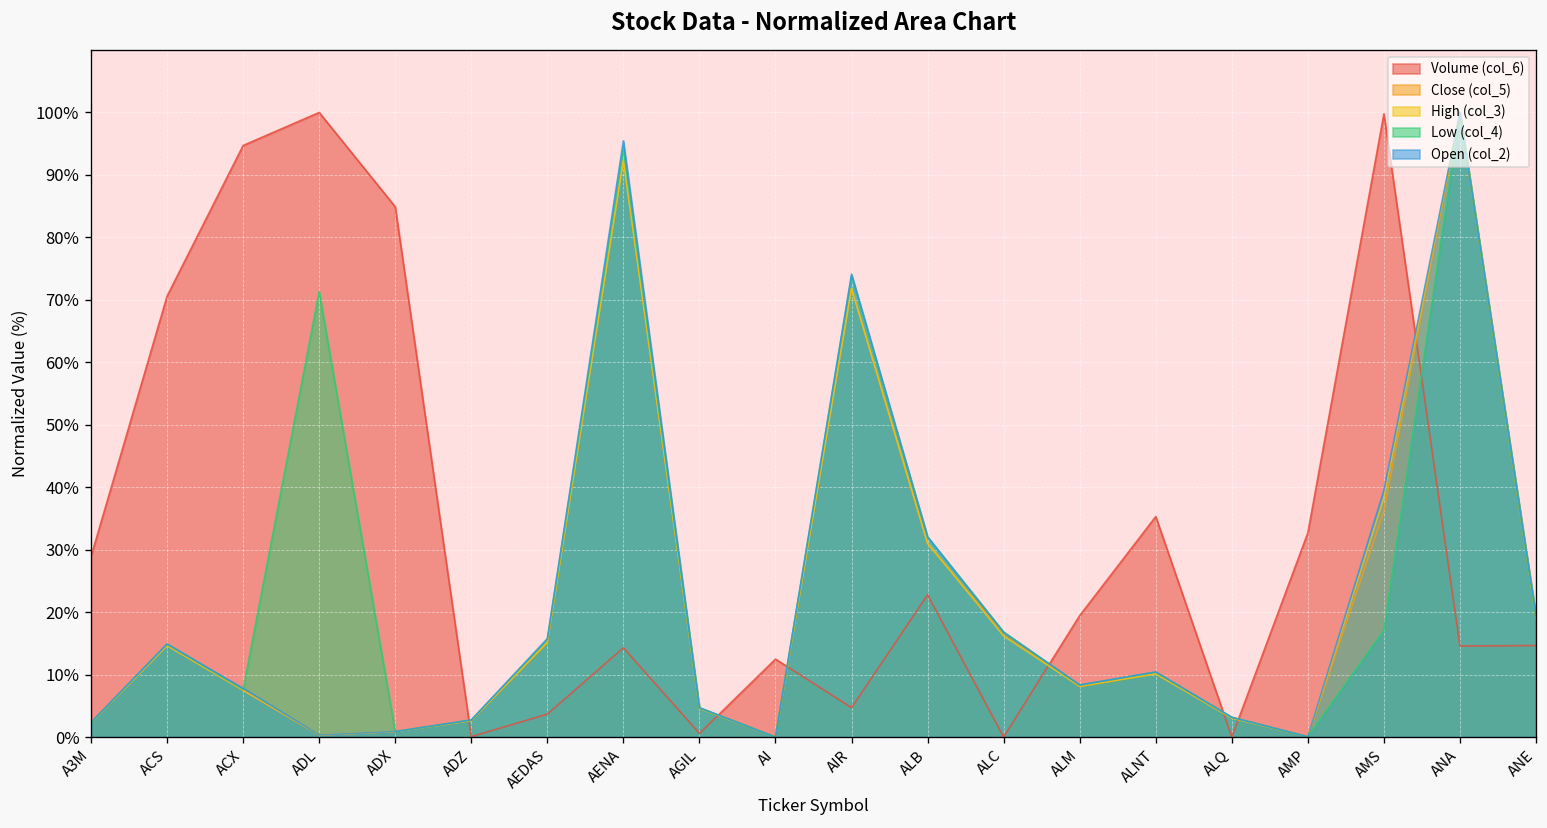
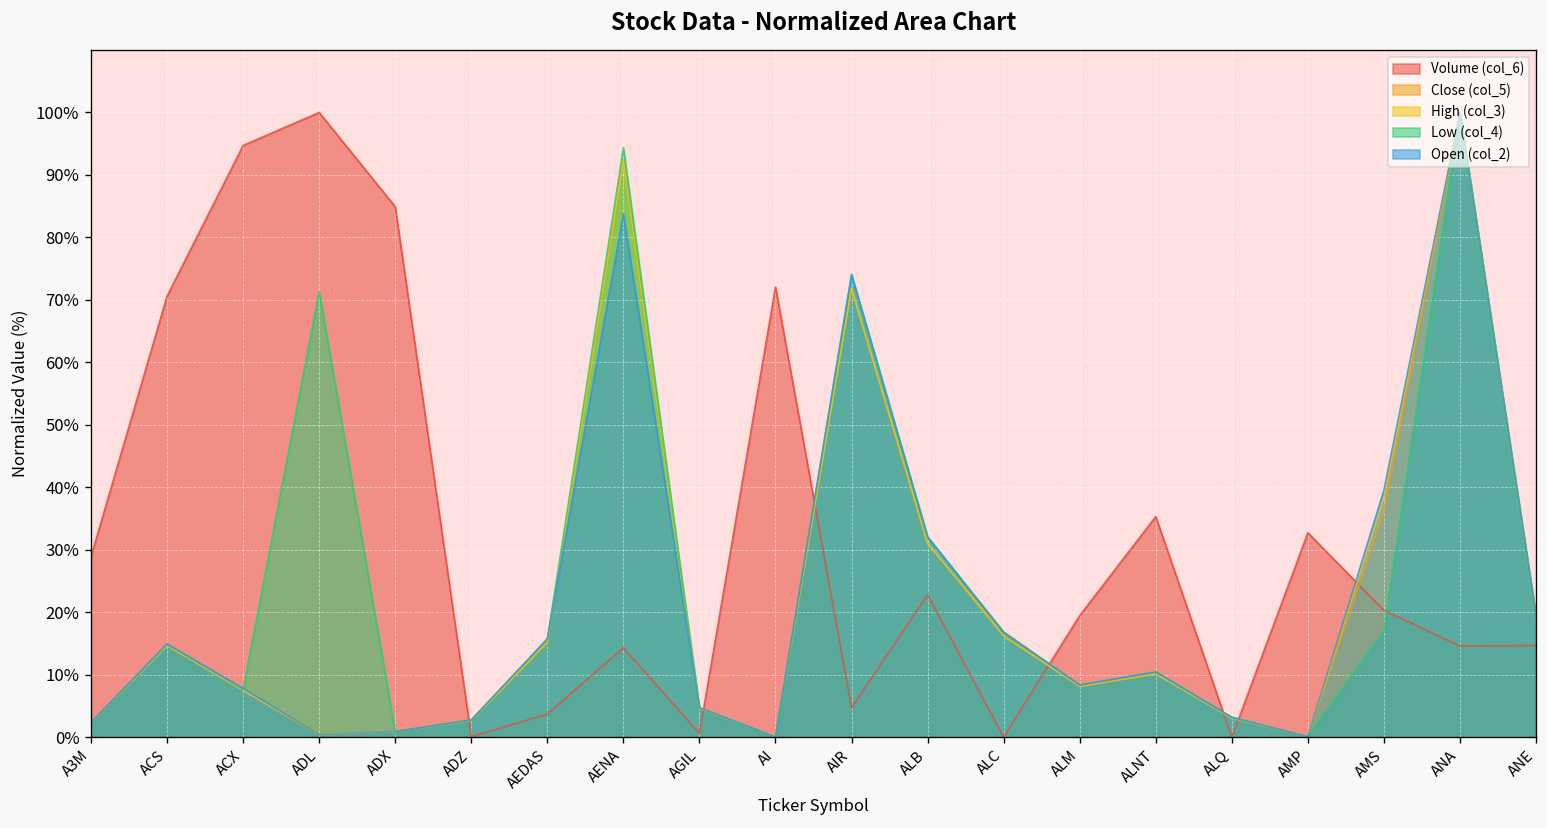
  {
    "Volume (col_6)": {
      "A3M": "29%",
      "ACS": "71%",
      "ACX": "95%",
      "ADL": "100%",
      "ADX": "85%",
      "ADZ": "0%",
      "AEDAS": "4%",
      "AENA": "14%",
      "AGIL": "1%",
-     "AI": "12%",
+     "AI": "72%",
      "AIR": "5%",
      "ALB": "23%",
      "ALC": "0%",
      "ALM": "19%",
      "ALNT": "35%",
      "ALQ": "0%",
      "AMP": "33%",
-     "AMS": "100%",
+     "AMS": "20%",
      "ANA": "15%",
      "ANE": "15%"
    },
    "Low (col_4)": {
      "ADL": "71%",
      "AENA": "94%",
      "AMS": "17%"
    },
    "Open (col_2)": {
-     "AENA": "95%",
+     "AENA": "84%",
      "AMS": "40%"
    }
  }
